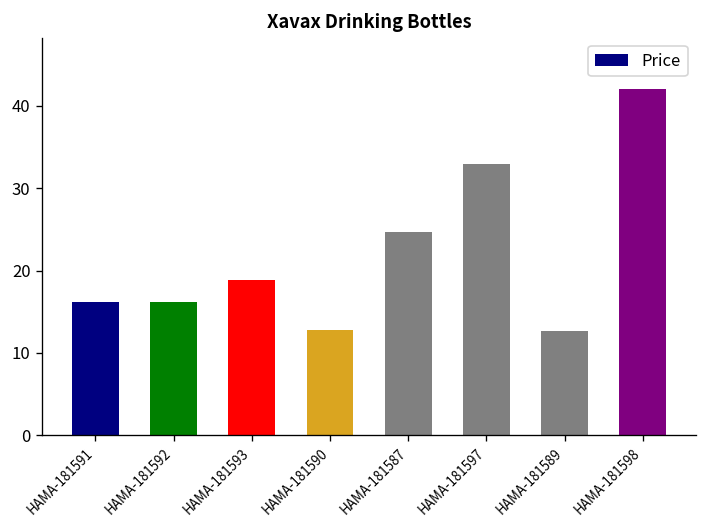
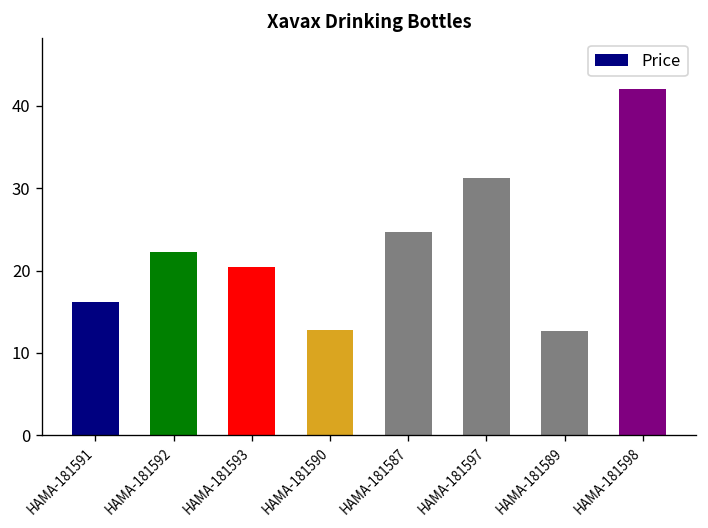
  {
    "HAMA-181591": 16,
-   "HAMA-181592": 16,
-   "HAMA-181593": 19,
+   "HAMA-181592": 22,
+   "HAMA-181593": 20,
    "HAMA-181590": 13,
    "HAMA-181587": 25,
-   "HAMA-181597": 33,
+   "HAMA-181597": 31,
    "HAMA-181589": 13,
    "HAMA-181598": 42
  }
